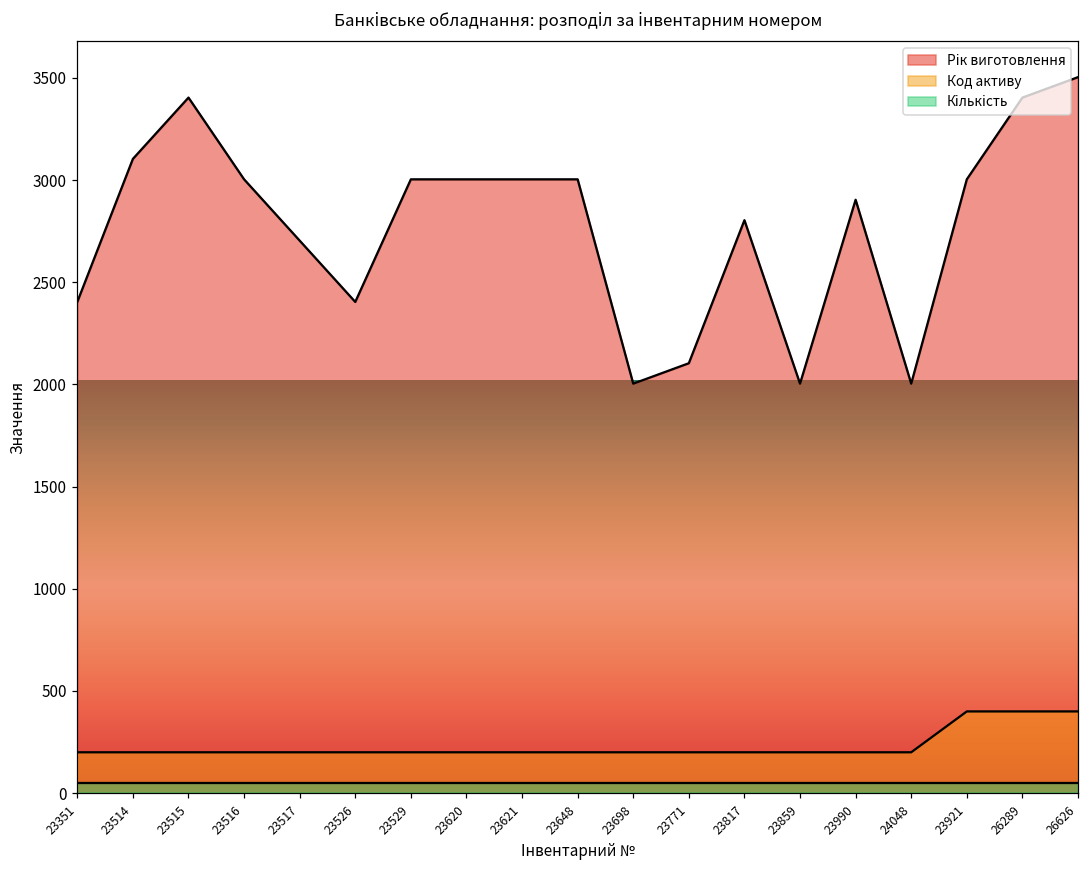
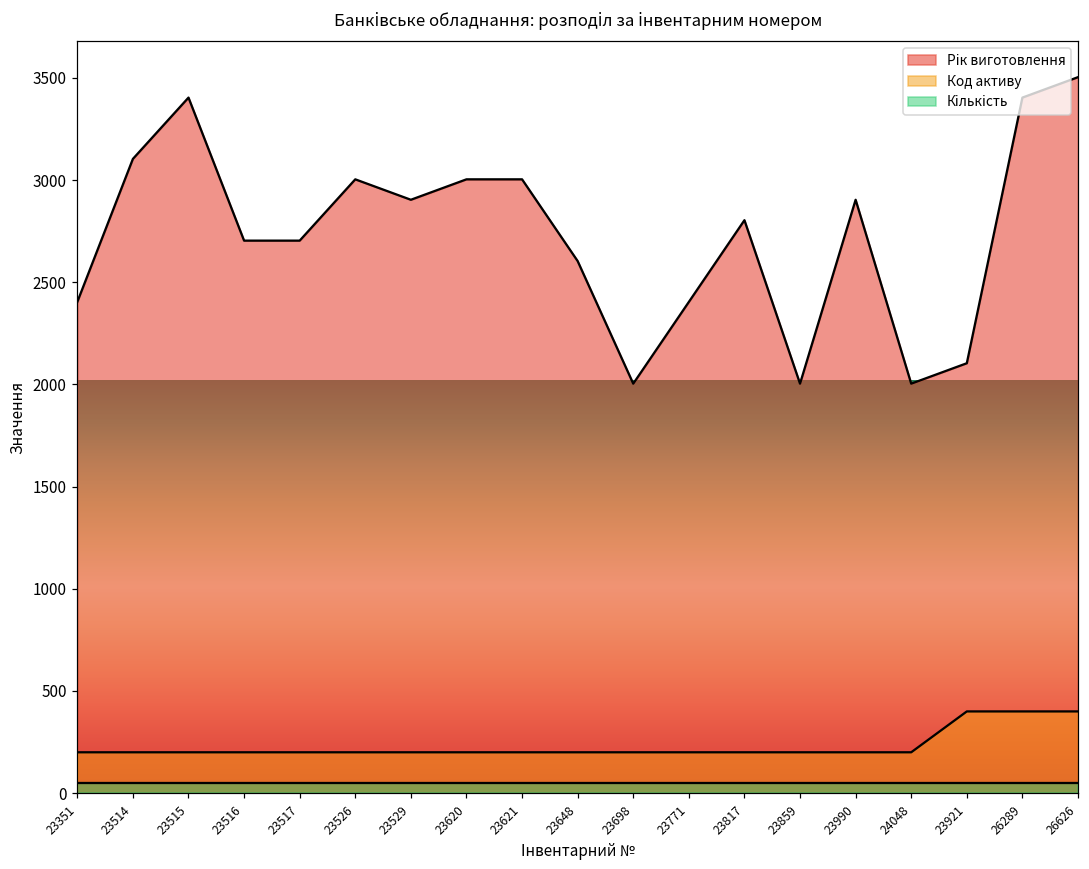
  {
    "Рік виготовлення": {
      "23351": 2400,
      "23514": 3100,
      "23515": 3400,
-     "23516": 3000,
+     "23516": 2700,
      "23517": 2700,
-     "23526": 2400,
-     "23529": 3000,
+     "23526": 3000,
+     "23529": 2900,
      "23620": 3000,
      "23621": 3000,
-     "23648": 3000,
+     "23648": 2600,
      "23698": 2000,
-     "23771": 2100,
+     "23771": 2400,
      "23817": 2800,
      "23859": 2000,
      "23990": 2900,
      "24048": 2000,
-     "23921": 3000,
+     "23921": 2100,
      "26626": 3500
    },
    "Код активу": {
      "23351": 200,
      "23514": 200,
      "23515": 200,
      "23516": 200,
      "23517": 200,
      "23526": 200,
      "23529": 200,
      "23620": 200,
      "23621": 200,
      "23648": 200,
      "23698": 200,
      "23771": 200,
      "23817": 200,
      "23859": 200,
      "23990": 200,
      "24048": 200,
      "23921": 400,
      "26289": 400,
      "26626": 400
    },
    "Кількість": {
      "23351": 50,
      "23514": 50,
      "23515": 50,
      "23516": 50,
      "23517": 50,
      "23526": 50,
      "23529": 50,
      "23620": 50,
      "23621": 50,
      "23648": 50,
      "23698": 50,
      "23771": 50,
      "23817": 50,
      "23859": 50,
      "23990": 50,
      "24048": 50,
      "23921": 50,
      "26289": 50,
      "26626": 50
    }
  }
